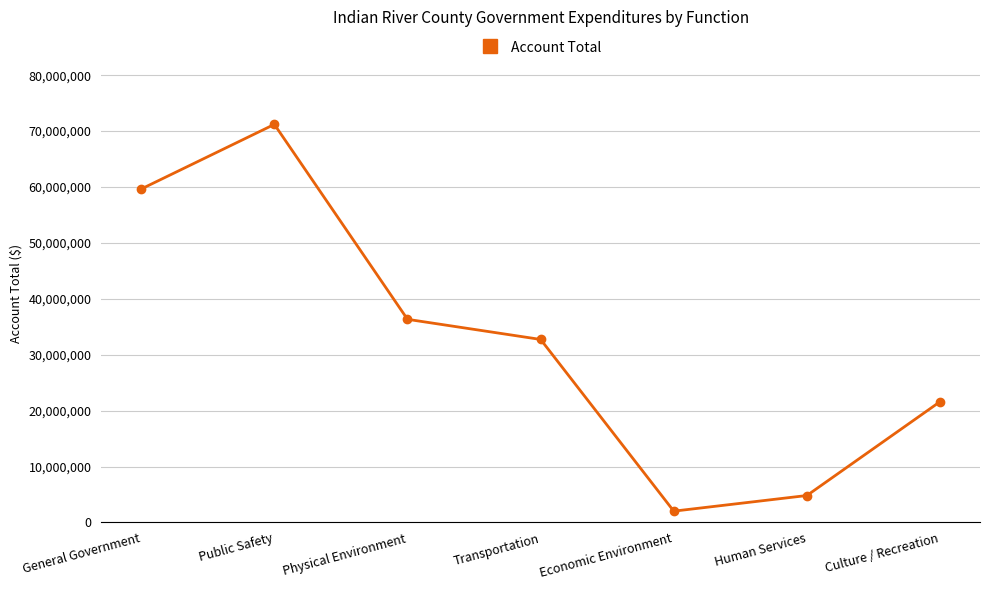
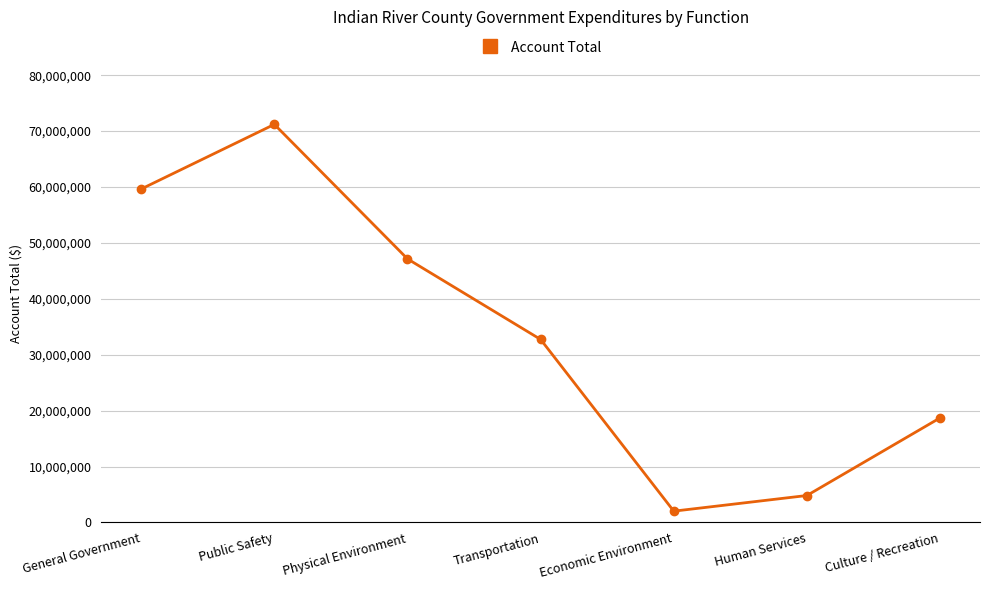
  {
    "General Government": "60,000,000",
    "Public Safety": "71,000,000",
-   "Physical Environment": "36,000,000",
+   "Physical Environment": "47,000,000",
    "Transportation": "33,000,000",
    "Economic Environment": "2,000,000",
    "Human Services": "5,000,000",
-   "Culture / Recreation": "22,000,000"
+   "Culture / Recreation": "19,000,000"
  }
